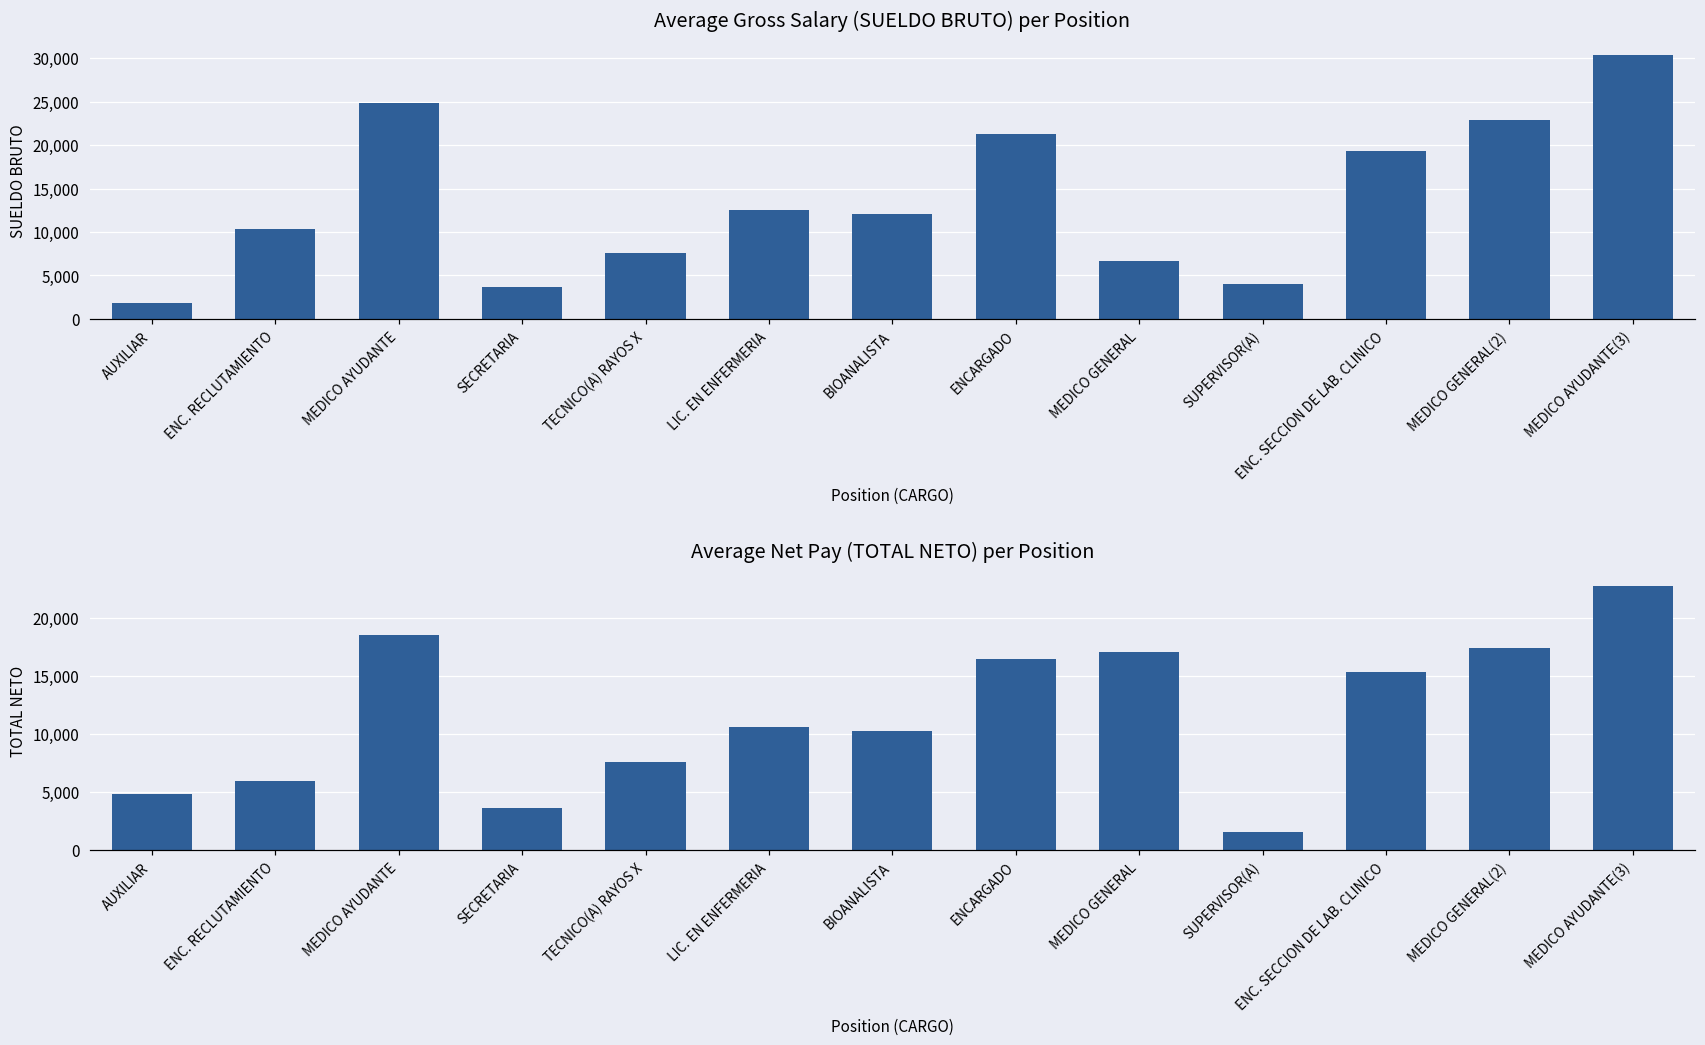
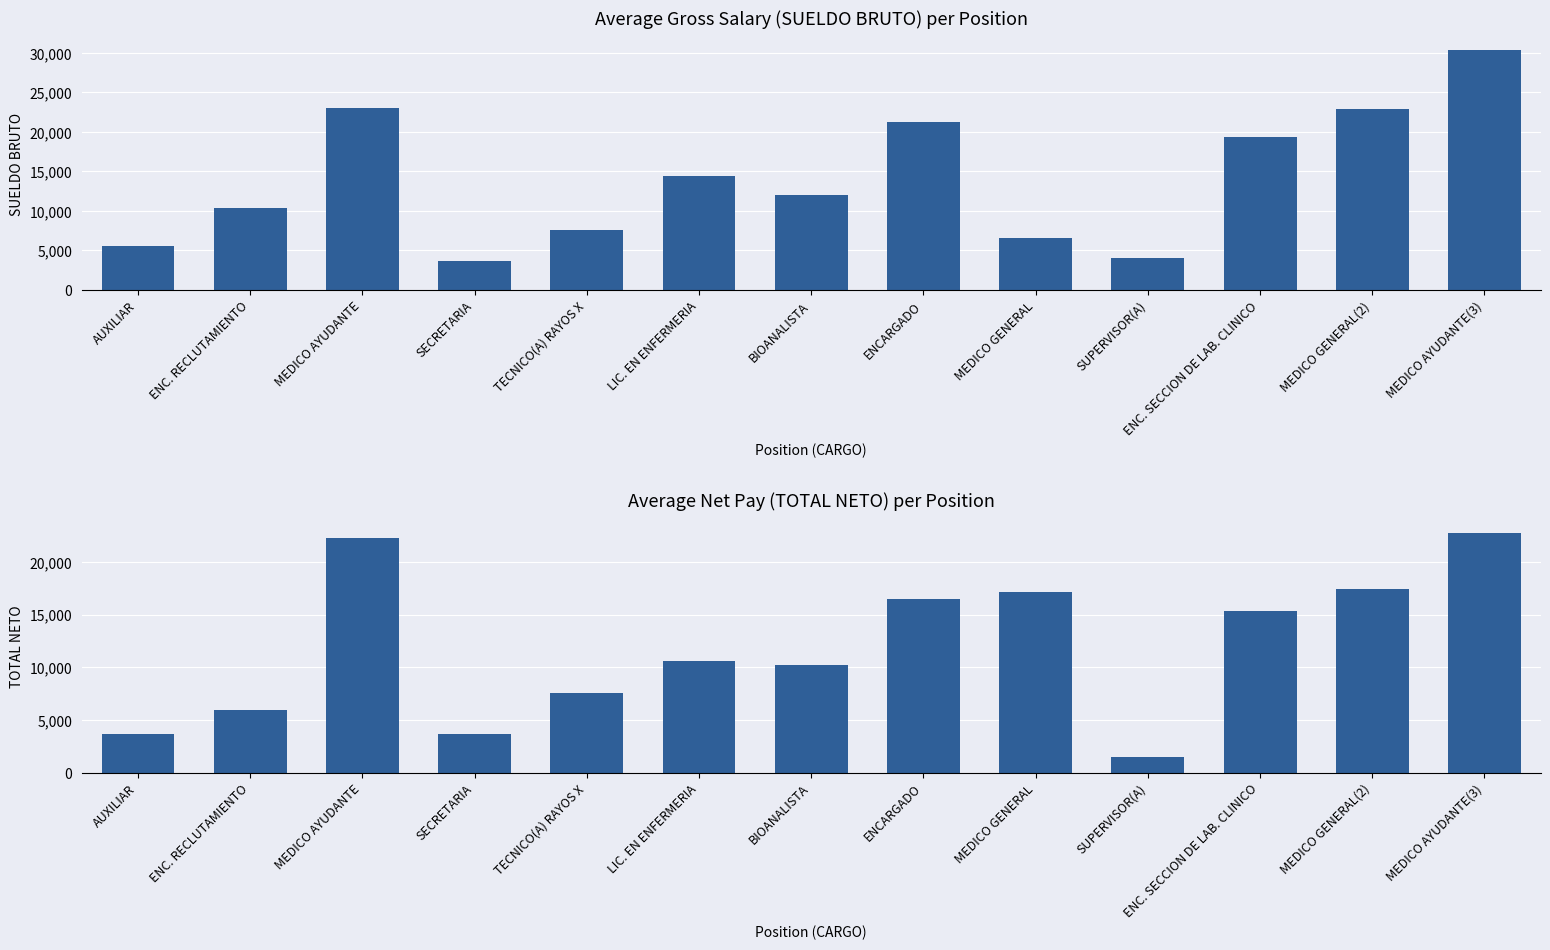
  {
    "Average Gross Salary (SUELDO BRUTO) per Position": {
-     "AUXILIAR": "2,000",
+     "AUXILIAR": "6,000",
      "ENC. RECLUTAMIENTO": "10,000",
-     "MEDICO AYUDANTE": "25,000",
+     "MEDICO AYUDANTE": "23,000",
      "SECRETARIA": "4,000",
      "TECNICO(A) RAYOS X": "8,000",
-     "LIC. EN ENFERMERIA": "12,000",
+     "LIC. EN ENFERMERIA": "14,000",
      "BIOANALISTA": "12,000",
      "ENCARGADO": "21,000",
      "MEDICO GENERAL": "7,000",
      "SUPERVISOR(A)": "4,000",
      "ENC. SECCION DE LAB. CLINICO": "19,000",
      "MEDICO GENERAL(2)": "23,000",
      "MEDICO AYUDANTE(3)": "30,000"
    },
    "Average Net Pay (TOTAL NETO) per Position": {
-     "AUXILIAR": "4,900",
+     "AUXILIAR": "3,600",
      "ENC. RECLUTAMIENTO": "5,900",
-     "MEDICO AYUDANTE": "18,500",
+     "MEDICO AYUDANTE": "22,300",
      "SECRETARIA": "3,600",
      "TECNICO(A) RAYOS X": "7,500",
      "LIC. EN ENFERMERIA": "10,600",
      "BIOANALISTA": "10,200",
      "ENCARGADO": "16,500",
      "MEDICO GENERAL": "17,100",
      "SUPERVISOR(A)": "1,500",
      "ENC. SECCION DE LAB. CLINICO": "15,400",
      "MEDICO GENERAL(2)": "17,400",
      "MEDICO AYUDANTE(3)": "22,800"
    }
  }
